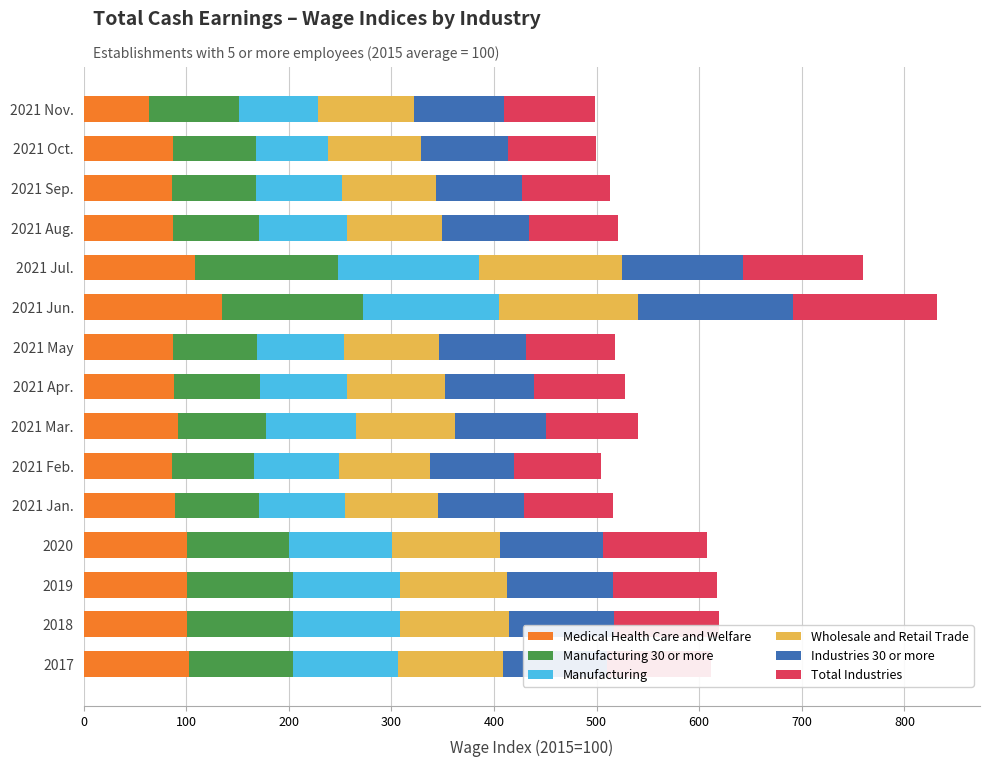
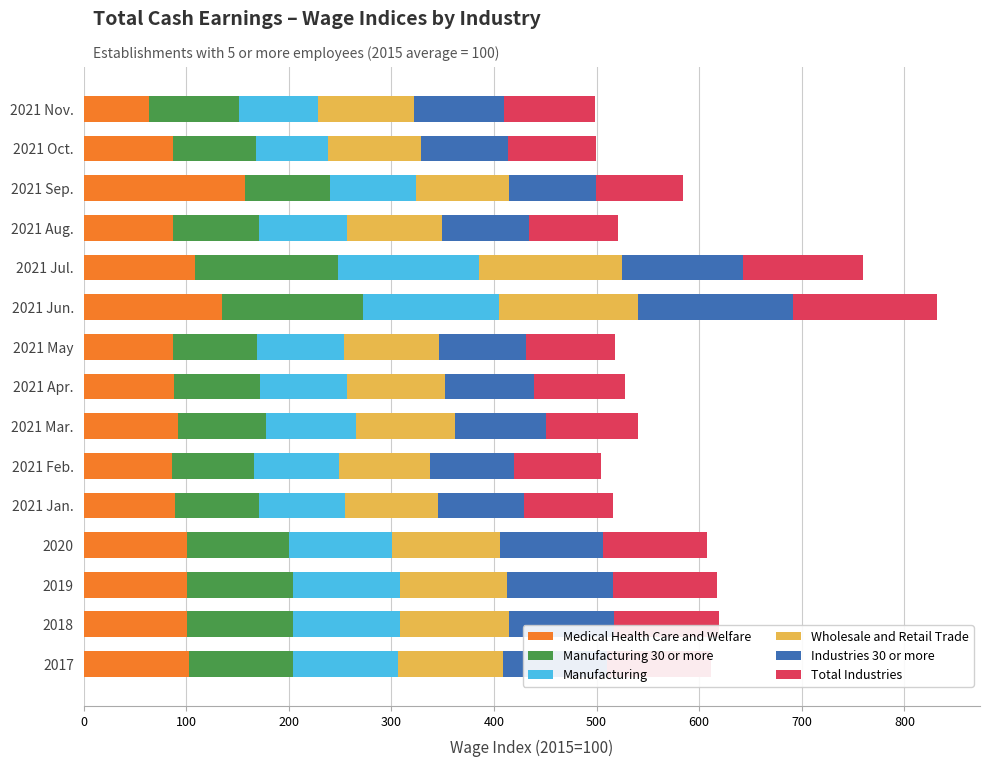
  {
    "Medical Health Care and Welfare": {
      "2021 Nov.": 64,
      "2021 Oct.": 87,
-     "2021 Sep.": 86,
+     "2021 Sep.": 158,
      "2021 Aug.": 87,
      "2021 Jul.": 109,
      "2021 Jun.": 135,
      "2021 May": 87,
      "2021 Apr.": 88,
      "2021 Mar.": 92,
      "2021 Feb.": 86,
      "2021 Jan.": 89,
      "2020": 101,
      "2019": 101,
      "2018": 101,
      "2017": 102
    },
    "Manufacturing 30 or more": {
      "2021 Nov.": 88,
      "2021 Oct.": 82,
      "2021 Sep.": 82,
      "2021 Aug.": 83,
      "2021 Jul.": 140,
      "2021 Jun.": 137,
      "2021 May": 83,
      "2021 Apr.": 83,
      "2021 Mar.": 86,
      "2021 Feb.": 80,
      "2021 Jan.": 82,
      "2020": 100,
      "2019": 104,
      "2018": 104,
      "2017": 102
    },
    "Manufacturing": {
      "2021 Nov.": 77,
      "2021 Oct.": 69,
      "2021 Sep.": 84,
      "2021 Aug.": 86,
      "2021 Jul.": 138,
      "2021 Jun.": 132,
      "2021 May": 85,
      "2021 Apr.": 86,
      "2021 Mar.": 88,
      "2021 Feb.": 83,
      "2021 Jan.": 84,
      "2020": 100,
      "2019": 104,
      "2018": 104,
      "2017": 102
    },
    "Wholesale and Retail Trade": {
      "2021 Nov.": 94,
      "2021 Oct.": 91,
      "2021 Sep.": 91,
      "2021 Aug.": 93,
      "2021 Jul.": 139,
      "2021 Jun.": 136,
      "2021 May": 92,
      "2021 Apr.": 95,
      "2021 Mar.": 97,
      "2021 Feb.": 89,
      "2021 Jan.": 91,
      "2020": 105,
      "2019": 105,
      "2018": 106,
      "2017": 102
    },
    "Industries 30 or more": {
      "2021 Nov.": 88,
      "2021 Oct.": 85,
      "2021 Sep.": 84,
      "2021 Aug.": 85,
      "2021 Jul.": 118,
      "2021 Jun.": 151,
      "2021 May": 86,
      "2021 Apr.": 87,
      "2021 Mar.": 89,
      "2021 Feb.": 83,
      "2021 Jan.": 84,
      "2020": 101,
      "2019": 103,
      "2018": 103
    },
    "Total Industries": {
      "2021 Nov.": 89,
      "2021 Oct.": 86,
      "2021 Sep.": 86,
      "2021 Aug.": 87,
      "2021 Jul.": 118,
      "2021 Jun.": 140,
      "2021 May": 87,
      "2021 Apr.": 88,
      "2021 Mar.": 90,
      "2021 Feb.": 84,
      "2021 Jan.": 86,
      "2020": 101,
      "2019": 102,
      "2018": 102
    }
  }
